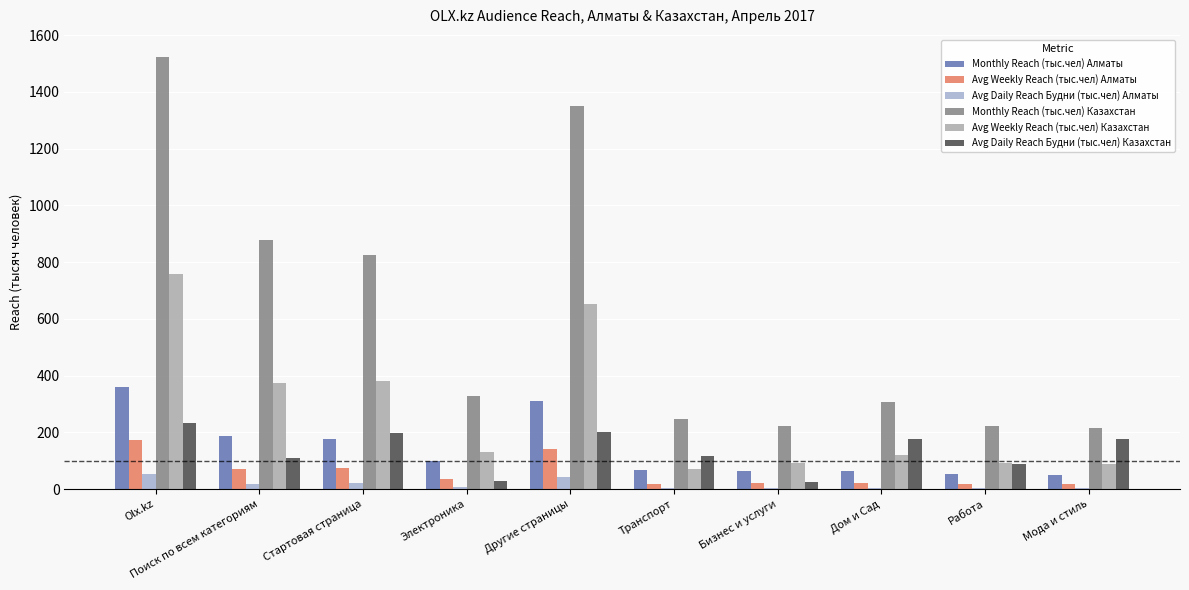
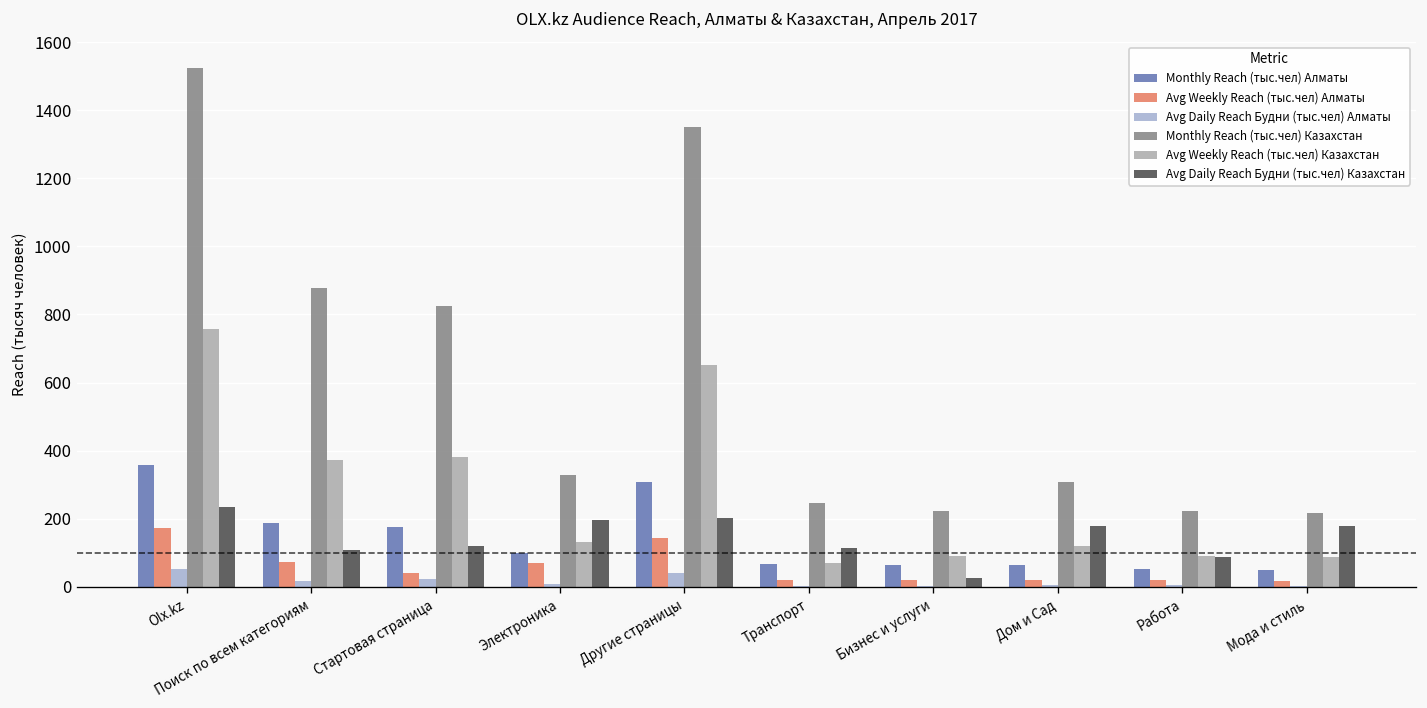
  {
    "Avg Weekly Reach (тыс.чел) Алматы": {
      "Olx.kz": 170,
      "Поиск по всем категориям": 70,
-     "Стартовая страница": 70,
-     "Электроника": 30,
+     "Стартовая страница": 40,
+     "Электроника": 70,
      "Другие страницы": 140,
      "Транспорт": 20,
      "Бизнес и услуги": 20,
      "Дом и Сад": 20,
      "Работа": 20,
      "Мода и стиль": 20
    },
    "Avg Daily Reach Будни (тыс.чел) Казахстан": {
      "Olx.kz": 230,
      "Поиск по всем категориям": 110,
-     "Стартовая страница": 200,
-     "Электроника": 30,
+     "Стартовая страница": 120,
+     "Электроника": 200,
      "Другие страницы": 200,
      "Транспорт": 120,
      "Бизнес и услуги": 30,
      "Дом и Сад": 180,
      "Работа": 90,
      "Мода и стиль": 180
    }
  }
